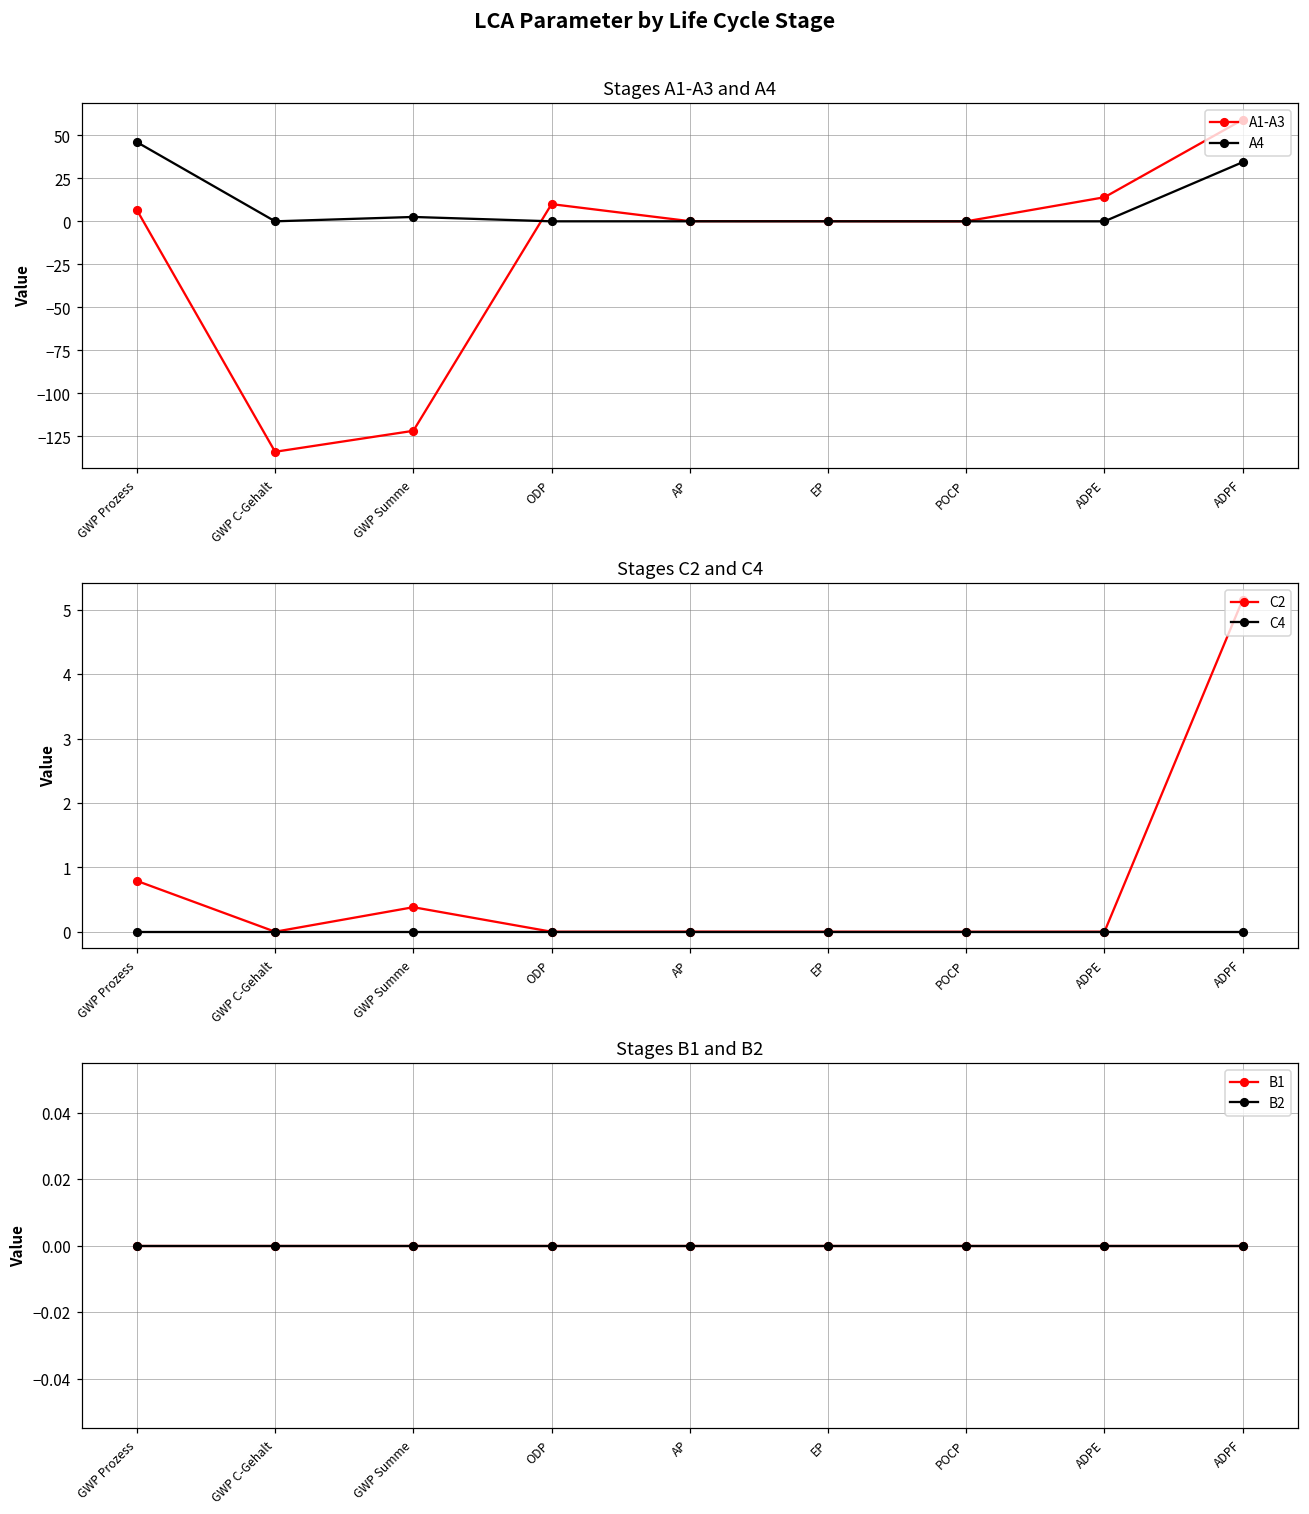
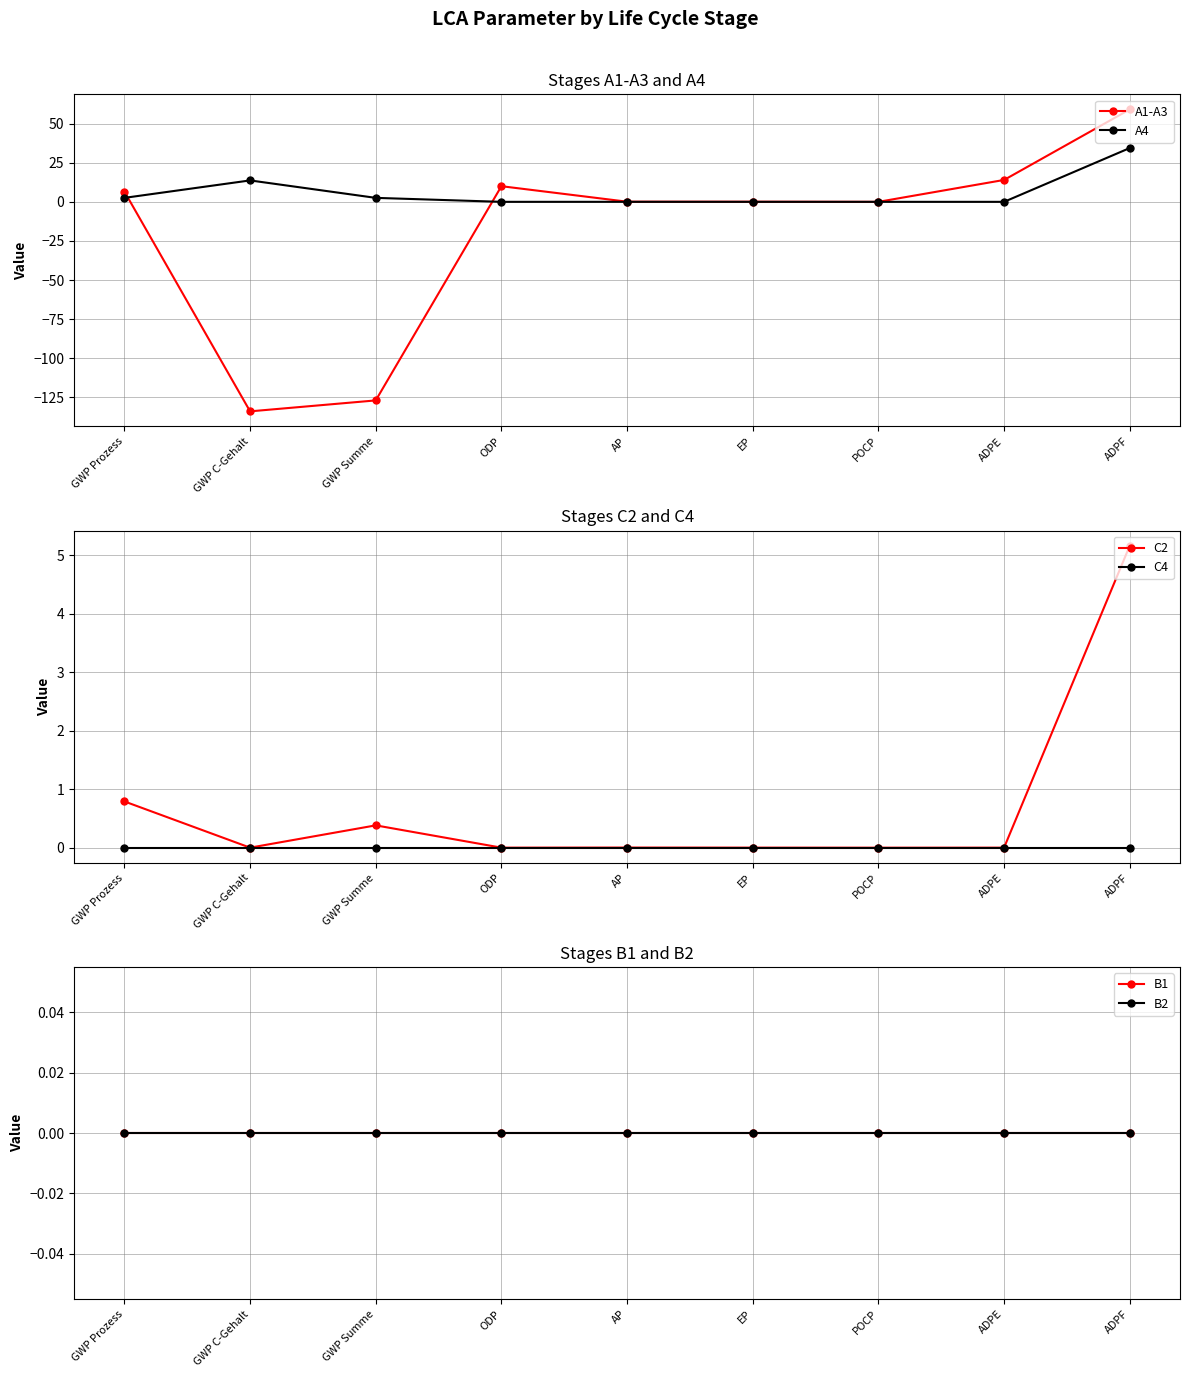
  {
    "Stages A1-A3 and A4": {
      "A1-A3": {
        "GWP Prozess": 7,
        "GWP C-Gehalt": -134,
-       "GWP Summe": -122,
+       "GWP Summe": -127,
        "ODP": 10,
        "ADPE": 14
      },
      "A4": {
-       "GWP Prozess": 46,
-       "GWP C-Gehalt": 0,
+       "GWP Prozess": 3,
+       "GWP C-Gehalt": 14,
        "GWP Summe": 3,
        "ODP": 0,
        "ADPE": 0,
        "ADPF": 34
      }
    },
    "Stages C2 and C4": {
      "C2": {
        "GWP Prozess": 0.8,
        "GWP Summe": 0.4
      },
      "C4": {
        "GWP Prozess": 0.0,
        "GWP Summe": 0.0,
        "ADPF": 0.0
      }
    },
    "Stages B1 and B2": {
      "GWP Prozess": 0.000,
      "GWP C-Gehalt": 0.000,
      "GWP Summe": 0.000,
      "ODP": 0.000,
      "AP": 0.000,
      "EP": 0.000,
      "POCP": 0.000,
      "ADPE": 0.000,
      "ADPF": 0.000
    }
  }
